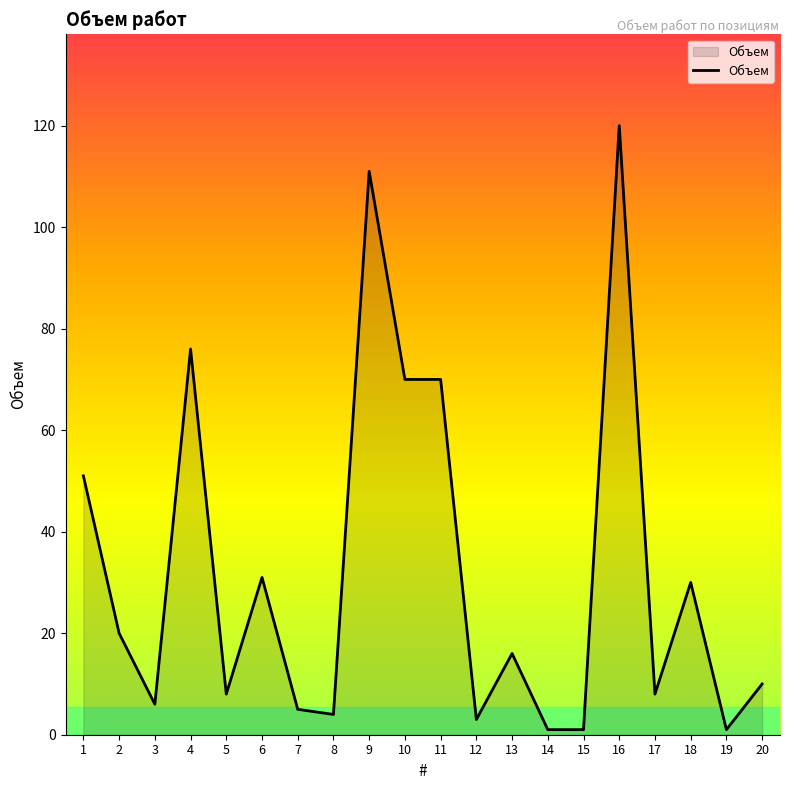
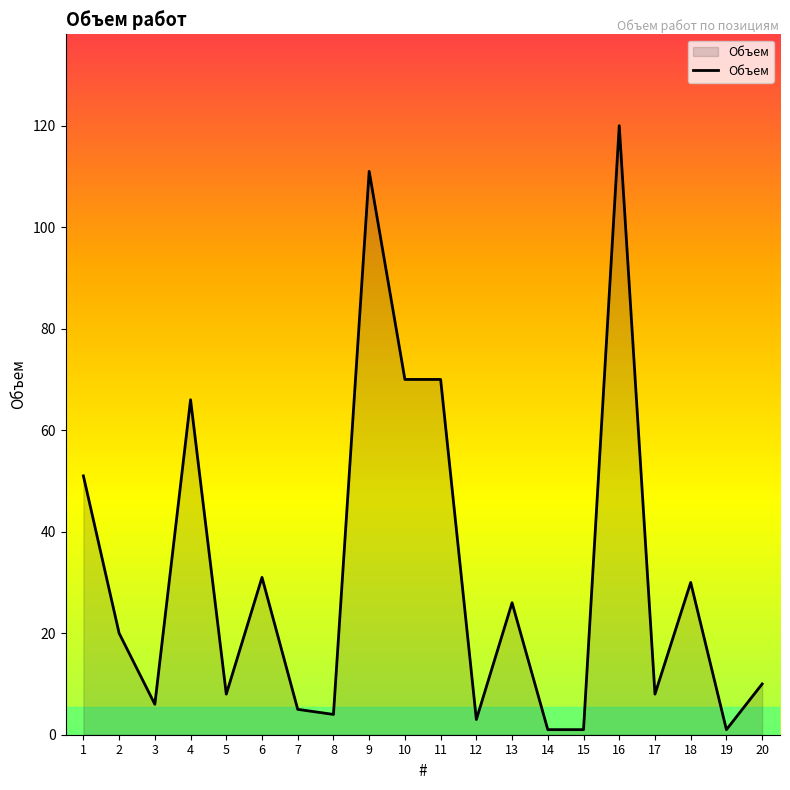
  {
    "1": 51,
    "2": 20,
    "3": 6,
-   "4": 76,
+   "4": 66,
    "5": 8,
    "6": 31,
    "9": 111,
    "10": 70,
    "11": 70,
-   "13": 16,
+   "13": 26,
    "16": 120,
    "17": 8,
    "18": 30,
    "20": 10
  }
